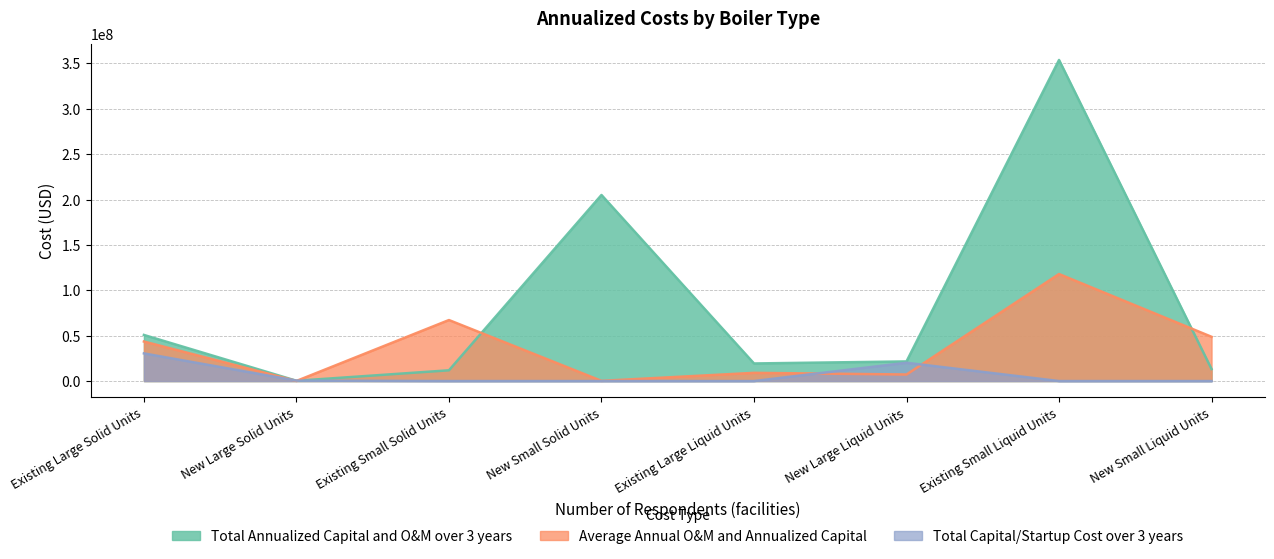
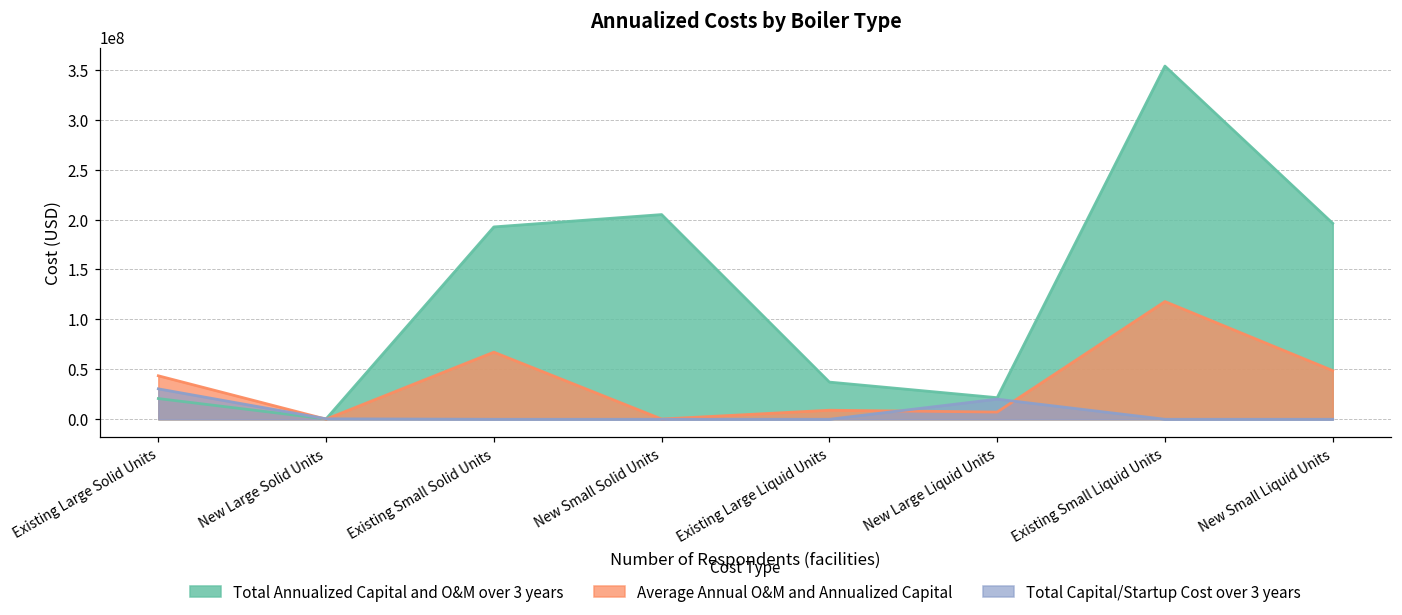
  {
    "Total Annualized Capital and O&M over 3 years": {
-     "Existing Large Solid Units": 50000000,
-     "Existing Small Solid Units": 10000000,
+     "Existing Large Solid Units": 20000000,
+     "Existing Small Solid Units": 190000000,
      "New Small Solid Units": 210000000,
-     "Existing Large Liquid Units": 20000000,
+     "Existing Large Liquid Units": 40000000,
      "Existing Small Liquid Units": 350000000,
-     "New Small Liquid Units": 10000000
+     "New Small Liquid Units": 200000000
    },
    "Average Annual O&M and Annualized Capital": {
      "Existing Large Solid Units": 40000000,
      "Existing Small Solid Units": 70000000,
      "Existing Large Liquid Units": 10000000,
      "New Large Liquid Units": 10000000,
      "Existing Small Liquid Units": 120000000,
      "New Small Liquid Units": 50000000
    },
    "Total Capital/Startup Cost over 3 years": {
      "Existing Large Solid Units": 30000000,
      "Existing Small Solid Units": 0,
      "Existing Large Liquid Units": 0,
      "Existing Small Liquid Units": 0,
      "New Small Liquid Units": 0
    }
  }
